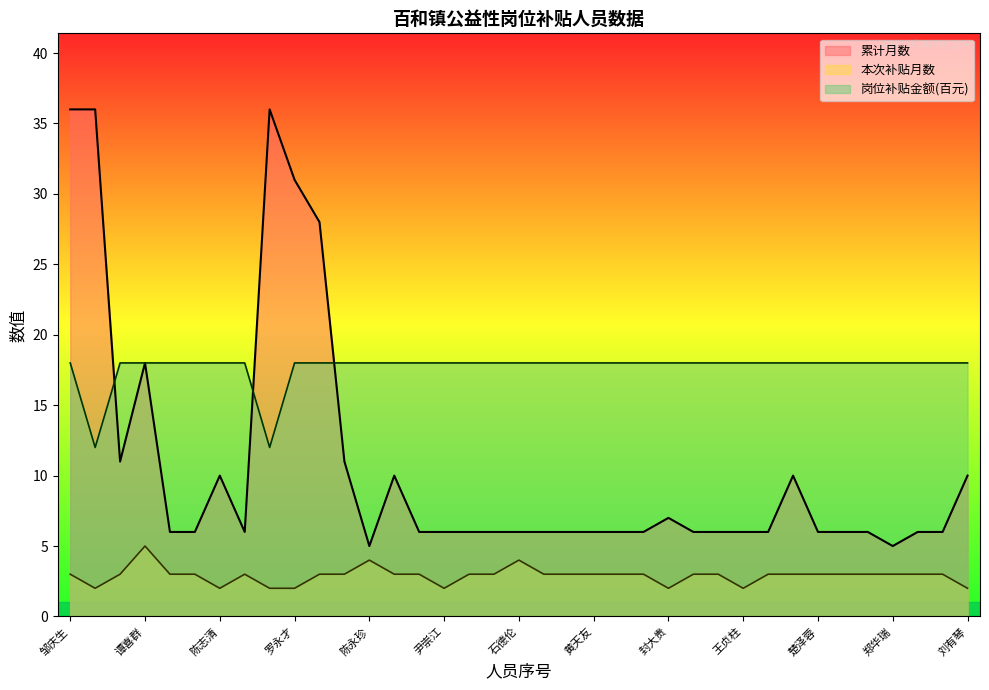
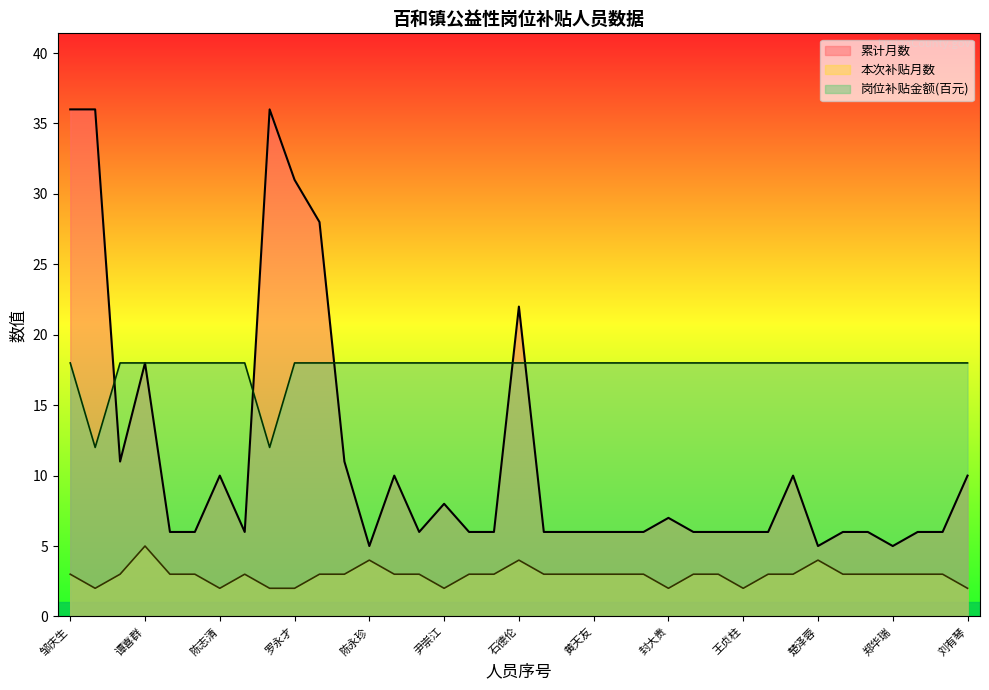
  {
    "累计月数": {
      "邹庆生": 36,
      "陈志清": 10,
      "罗永才": 31,
      "陈永珍": 5,
-     "尹崇江": 6,
-     "石德伦": 6,
+     "尹崇江": 8,
+     "石德伦": 22,
      "黄天友": 6,
      "封大贵": 7,
      "王贞柱": 6,
-     "楚泽蓉": 6,
+     "楚泽蓉": 5,
      "郑华瑞": 5,
      "刘有琴": 10
    },
    "本次补贴月数": {
      "邹庆生": 3,
      "谭喜群": 5,
      "陈志清": 2,
      "罗永才": 2,
      "陈永珍": 4,
      "尹崇江": 2,
      "石德伦": 4,
      "黄天友": 3,
      "封大贵": 2,
      "王贞柱": 2,
-     "楚泽蓉": 3,
+     "楚泽蓉": 4,
      "郑华瑞": 3,
      "刘有琴": 2
    },
    "岗位补贴金额(百元)": {
      "邹庆生": 18,
      "陈志清": 18,
      "罗永才": 18,
      "陈永珍": 18,
      "尹崇江": 18,
      "石德伦": 18,
      "黄天友": 18,
      "封大贵": 18,
      "王贞柱": 18,
      "楚泽蓉": 18,
      "郑华瑞": 18,
      "刘有琴": 18
    }
  }
